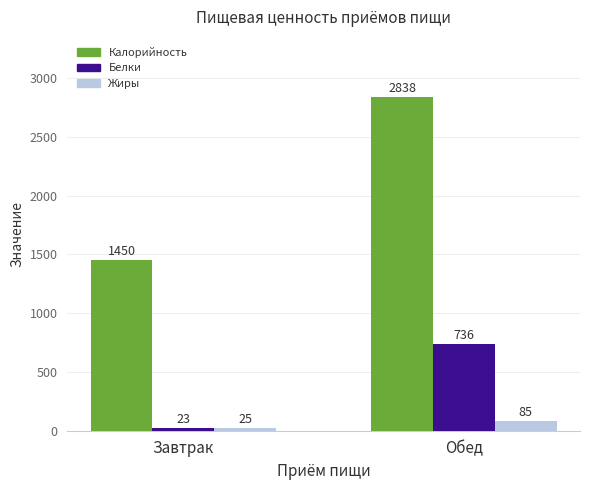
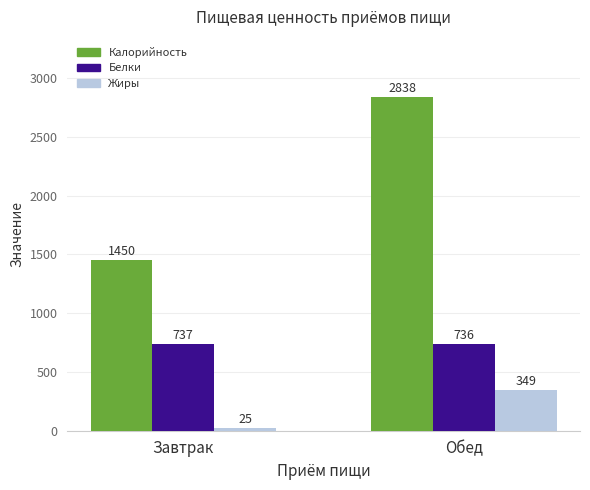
  {
    "Калорийность": {
      "Завтрак": 1450,
      "Обед": 2838
    },
    "Белки": {
-     "Завтрак": 23,
+     "Завтрак": 737,
      "Обед": 736
    },
    "Жиры": {
      "Завтрак": 25,
-     "Обед": 85
+     "Обед": 349
    }
  }
